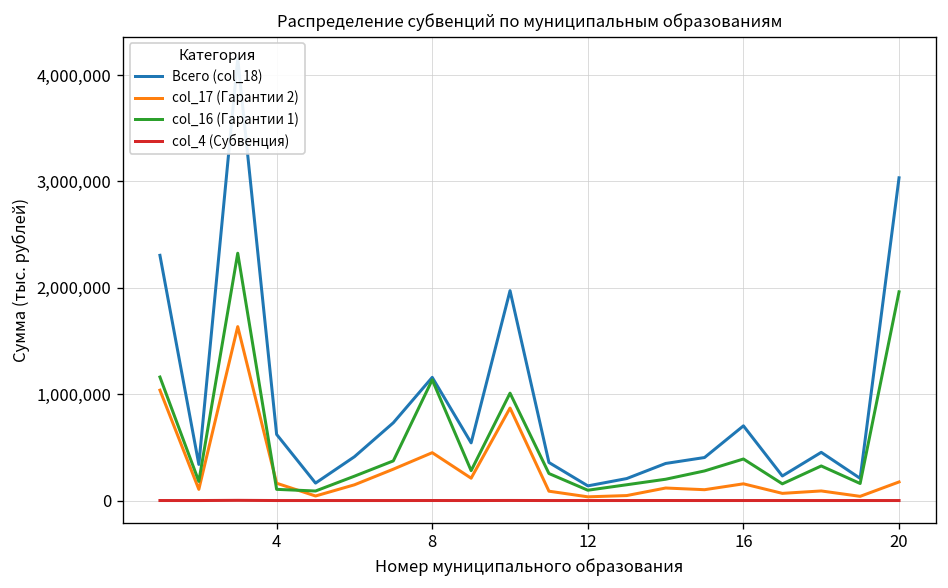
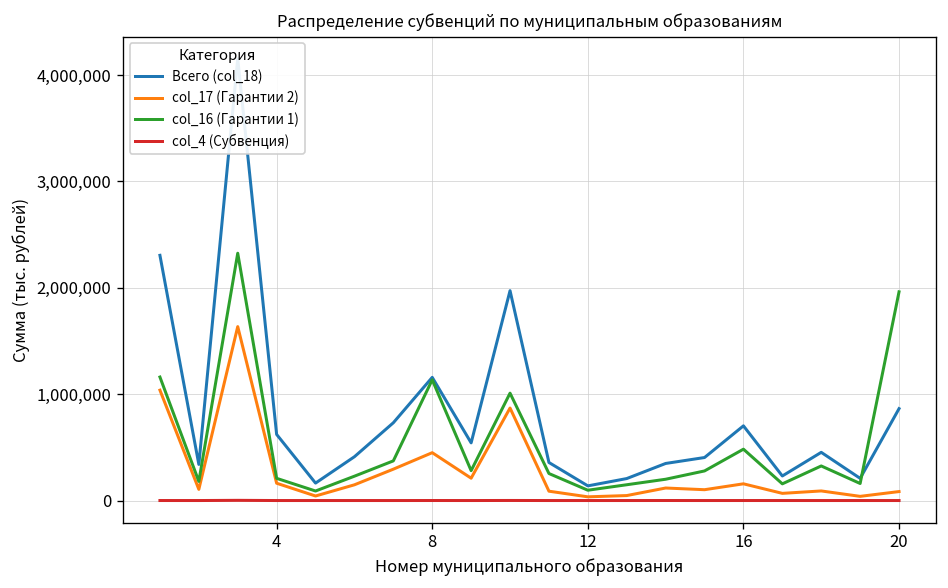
  {
    "Всего (col_18)": {
      "4": "600,000",
      "12": "100,000",
      "16": "700,000",
-     "20": "3,000,000"
+     "20": "900,000"
    },
    "col_17 (Гарантии 2)": {
      "4": "200,000",
      "8": "500,000",
      "12": "0",
      "16": "200,000",
-     "20": "200,000"
+     "20": "100,000"
    },
    "col_16 (Гарантии 1)": {
-     "4": "100,000",
+     "4": "200,000",
      "12": "100,000",
-     "16": "400,000",
+     "16": "500,000",
      "20": "2,000,000"
    },
    "col_4 (Субвенция)": {
      "4": "0",
      "8": "0",
      "12": "0",
      "16": "0",
      "20": "0"
    }
  }
